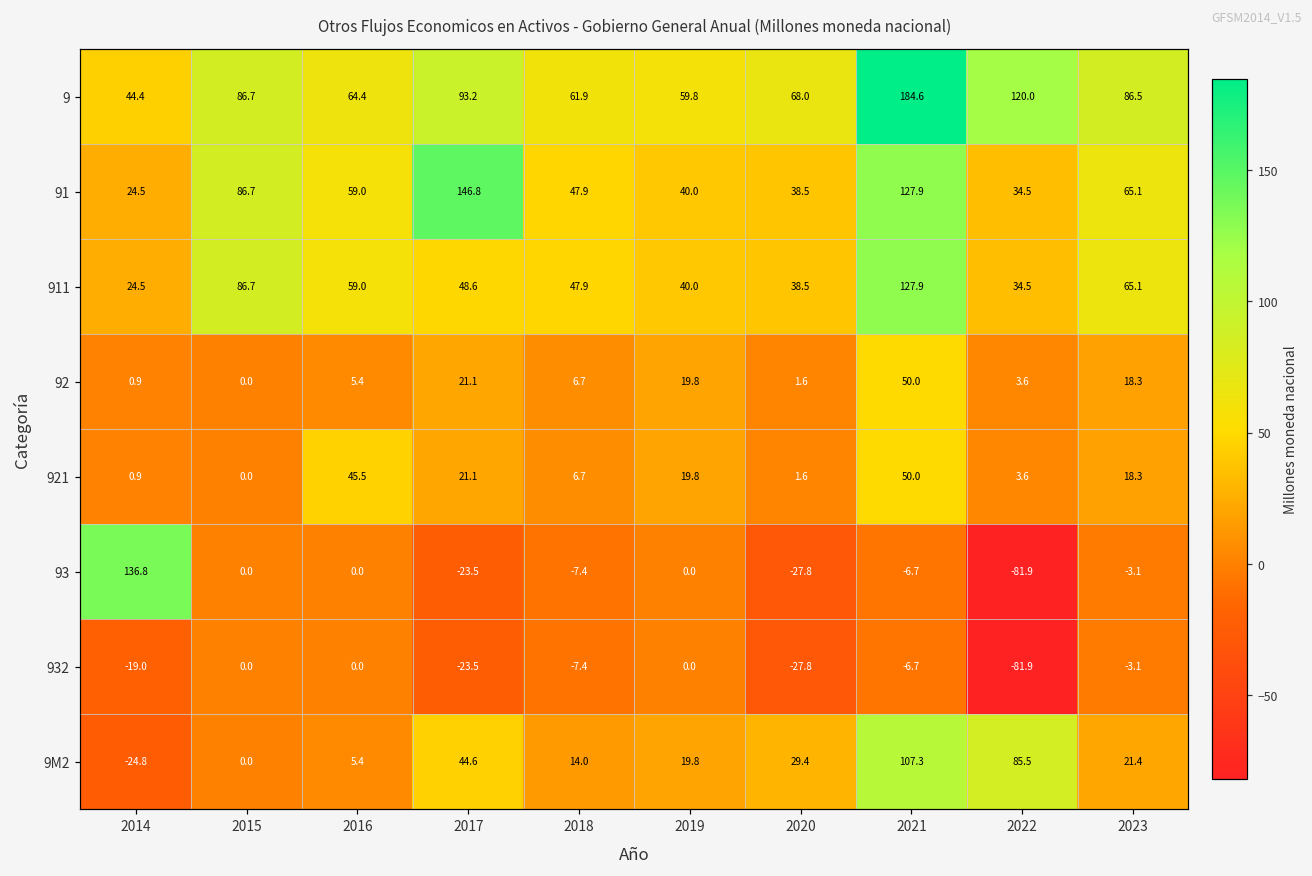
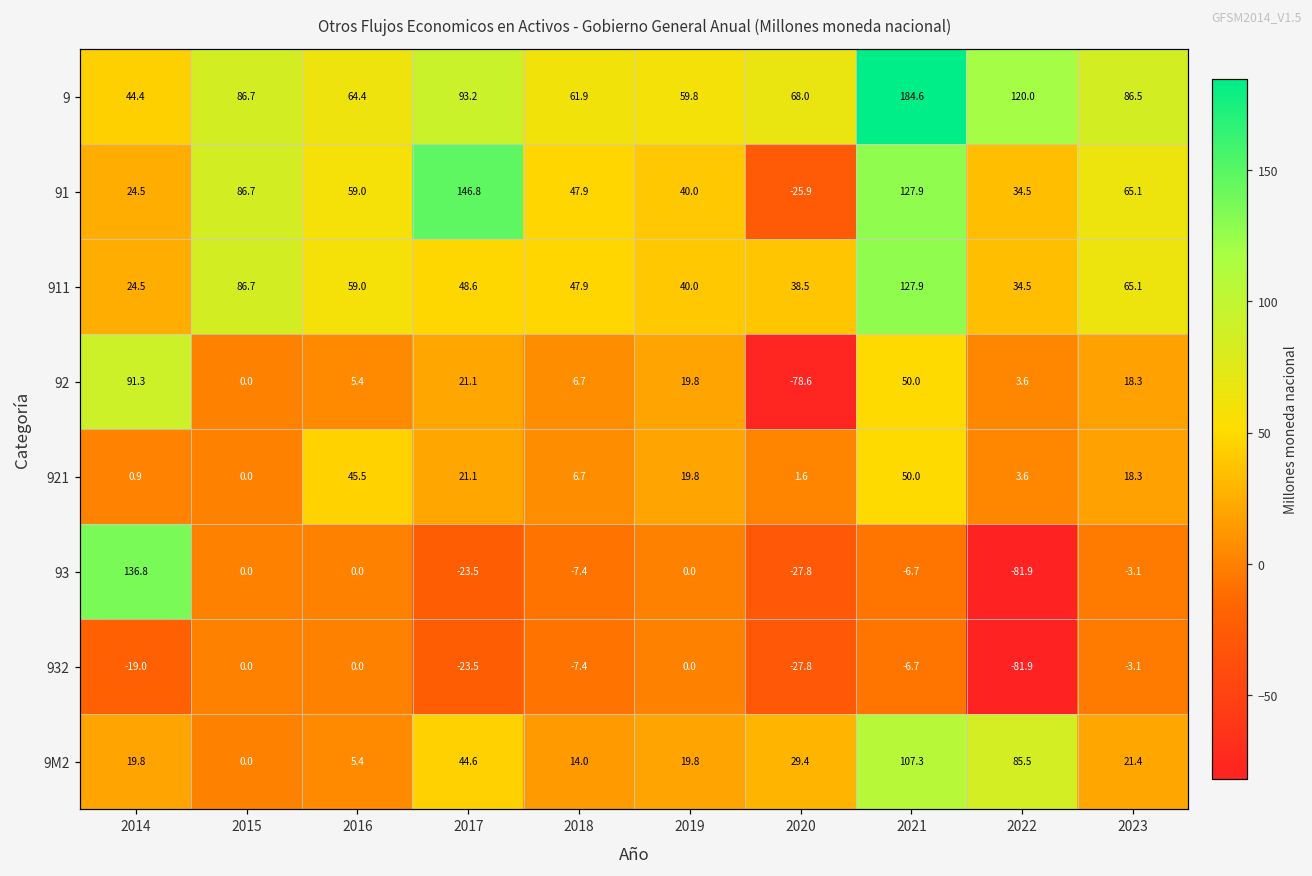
  {
    "9": {
      "2014": 44.4,
      "2015": 86.7,
      "2016": 64.4,
      "2017": 93.2,
      "2018": 61.9,
      "2019": 59.8,
      "2020": 68.0,
      "2021": 184.6,
      "2022": 120.0,
      "2023": 86.5
    },
    "91": {
      "2014": 24.5,
      "2015": 86.7,
      "2016": 59.0,
      "2017": 146.8,
      "2018": 47.9,
      "2019": 40.0,
-     "2020": 38.5,
+     "2020": -25.9,
      "2021": 127.9,
      "2022": 34.5,
      "2023": 65.1
    },
    "911": {
      "2014": 24.5,
      "2015": 86.7,
      "2016": 59.0,
      "2017": 48.6,
      "2018": 47.9,
      "2019": 40.0,
      "2020": 38.5,
      "2021": 127.9,
      "2022": 34.5,
      "2023": 65.1
    },
    "92": {
-     "2014": 0.9,
+     "2014": 91.3,
      "2015": 0.0,
      "2016": 5.4,
      "2017": 21.1,
      "2018": 6.7,
      "2019": 19.8,
-     "2020": 1.6,
+     "2020": -78.6,
      "2021": 50.0,
      "2022": 3.6,
      "2023": 18.3
    },
    "921": {
      "2014": 0.9,
      "2015": 0.0,
      "2016": 45.5,
      "2017": 21.1,
      "2018": 6.7,
      "2019": 19.8,
      "2020": 1.6,
      "2021": 50.0,
      "2022": 3.6,
      "2023": 18.3
    },
    "93": {
      "2014": 136.8,
      "2015": 0.0,
      "2016": 0.0,
      "2017": -23.5,
      "2018": -7.4,
      "2019": 0.0,
      "2020": -27.8,
      "2021": -6.7,
      "2022": -81.9,
      "2023": -3.1
    },
    "932": {
      "2014": -19.0,
      "2015": 0.0,
      "2016": 0.0,
      "2017": -23.5,
      "2018": -7.4,
      "2019": 0.0,
      "2020": -27.8,
      "2021": -6.7,
      "2022": -81.9,
      "2023": -3.1
    },
    "9M2": {
-     "2014": -24.8,
+     "2014": 19.8,
      "2015": 0.0,
      "2016": 5.4,
      "2017": 44.6,
      "2018": 14.0,
      "2019": 19.8,
      "2020": 29.4,
      "2021": 107.3,
      "2022": 85.5,
      "2023": 21.4
    }
  }
